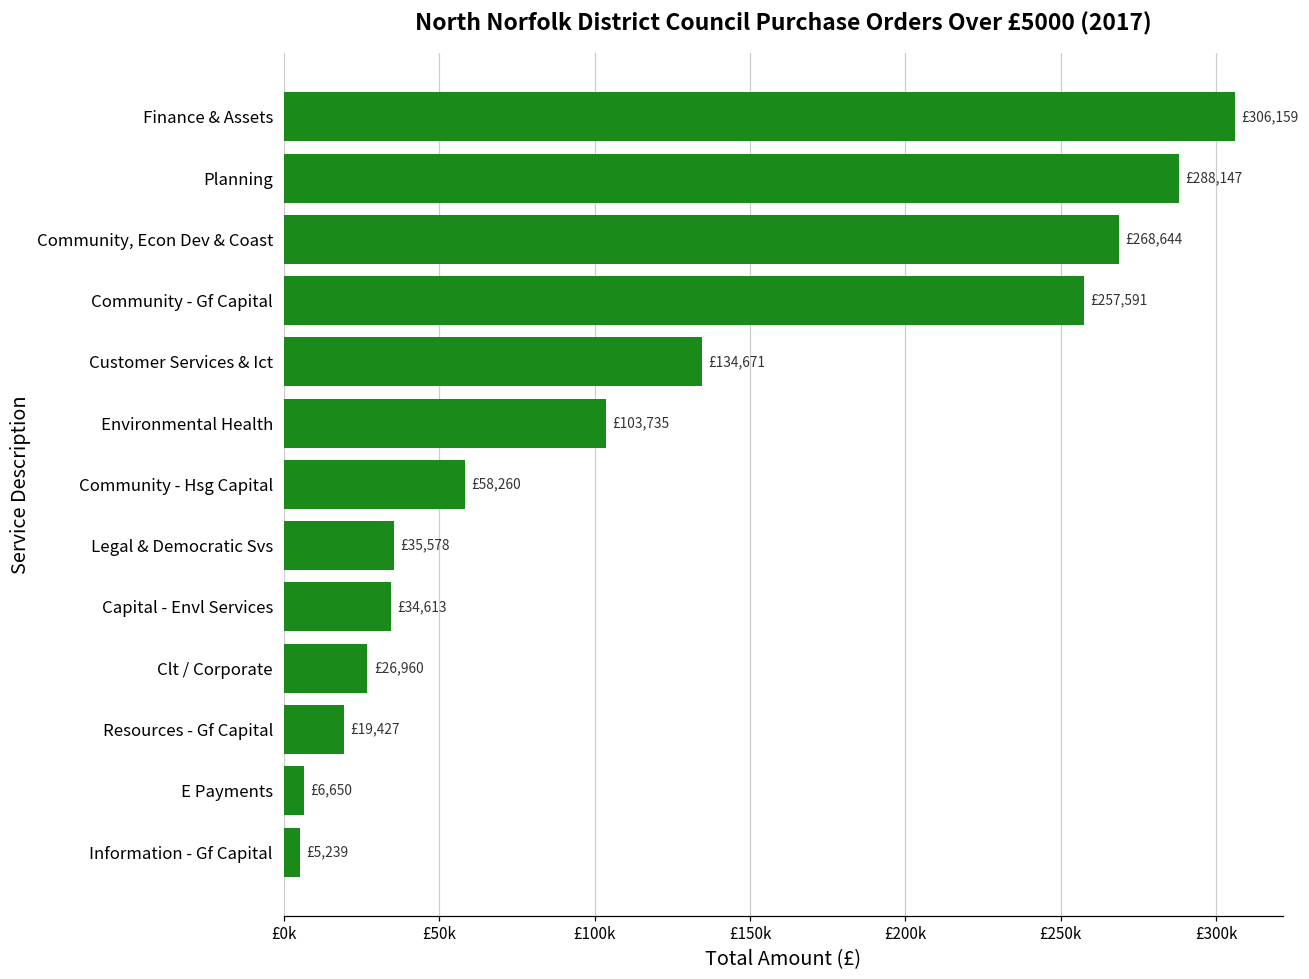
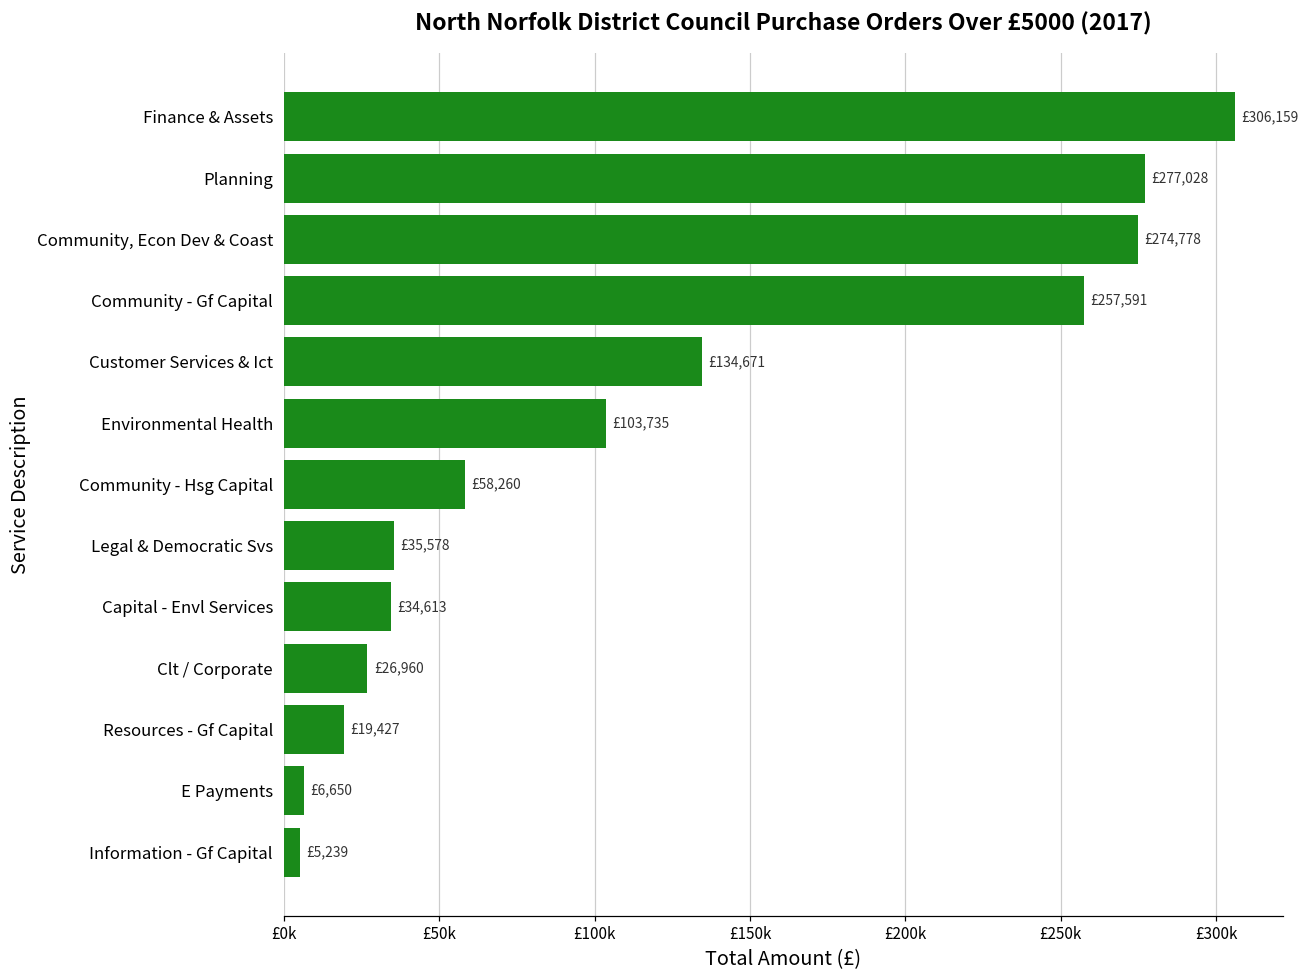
  {
    "Finance & Assets": "£306,159",
-   "Planning": "£288,147",
-   "Community, Econ Dev & Coast": "£268,644",
+   "Planning": "£277,028",
+   "Community, Econ Dev & Coast": "£274,778",
    "Community - Gf Capital": "£257,591",
    "Customer Services & Ict": "£134,671",
    "Environmental Health": "£103,735",
    "Community - Hsg Capital": "£58,260",
    "Legal & Democratic Svs": "£35,578",
    "Capital - Envl Services": "£34,613",
    "Clt / Corporate": "£26,960",
    "Resources - Gf Capital": "£19,427",
    "E Payments": "£6,650",
    "Information - Gf Capital": "£5,239"
  }
